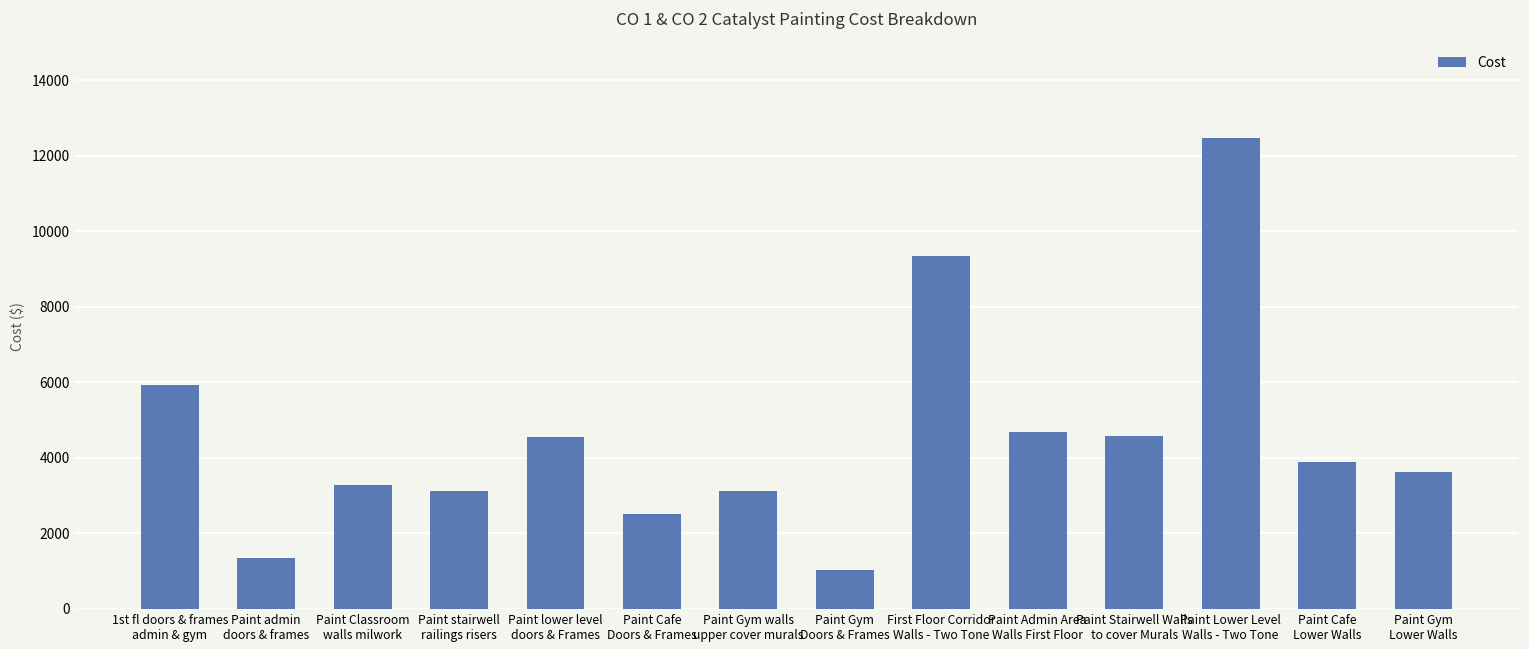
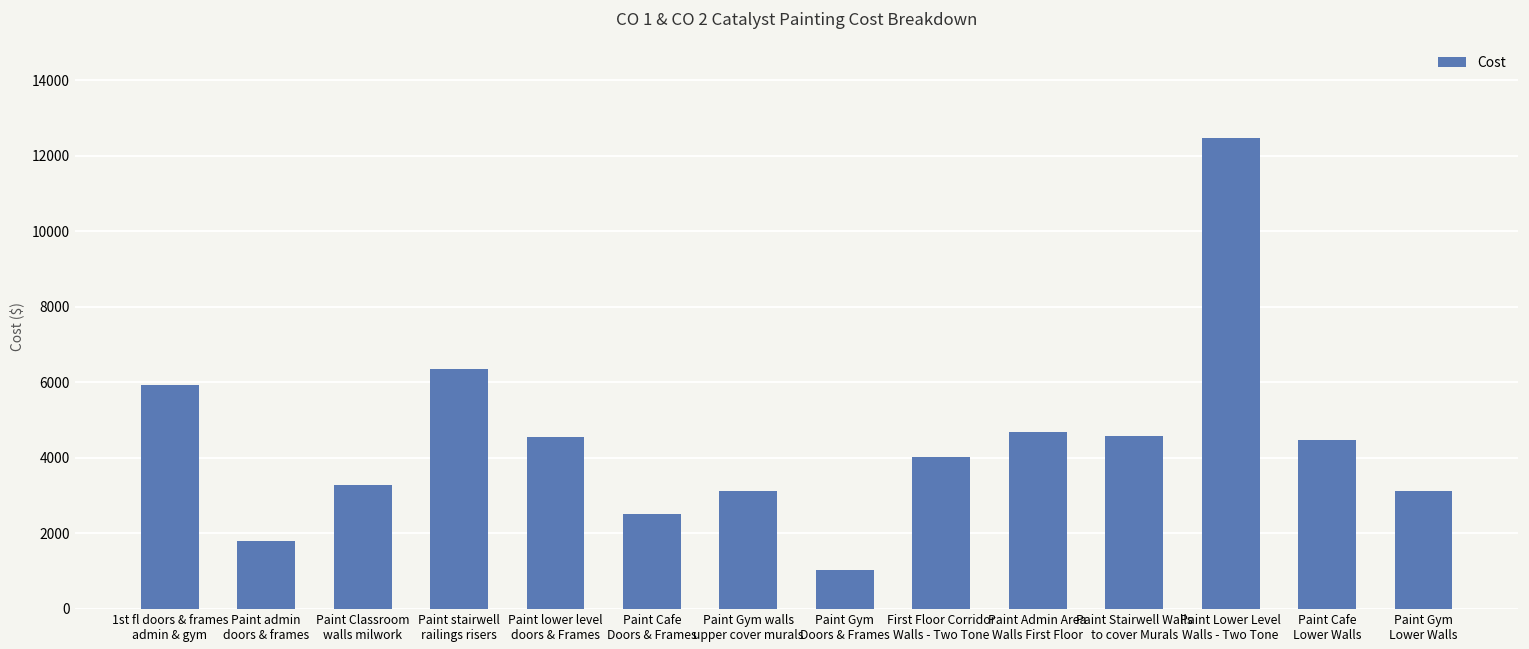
  {
    "1st fl doors & frames admin & gym": 5900,
-   "Paint admin doors & frames": 1400,
+   "Paint admin doors & frames": 1800,
    "Paint Classroom walls milwork": 3300,
-   "Paint stairwell railings risers": 3100,
+   "Paint stairwell railings risers": 6400,
    "Paint lower level doors & Frames": 4500,
    "Paint Cafe Doors & Frames": 2500,
    "Paint Gym walls upper cover murals": 3100,
    "Paint Gym Doors & Frames": 1000,
-   "First Floor Corridor Walls - Two Tone": 9400,
+   "First Floor Corridor Walls - Two Tone": 4000,
    "Paint Admin Area Walls First Floor": 4700,
    "Paint Stairwell Walls to cover Murals": 4600,
    "Paint Lower Level Walls - Two Tone": 12500,
-   "Paint Cafe Lower Walls": 3900,
-   "Paint Gym Lower Walls": 3600
+   "Paint Cafe Lower Walls": 4500,
+   "Paint Gym Lower Walls": 3100
  }
